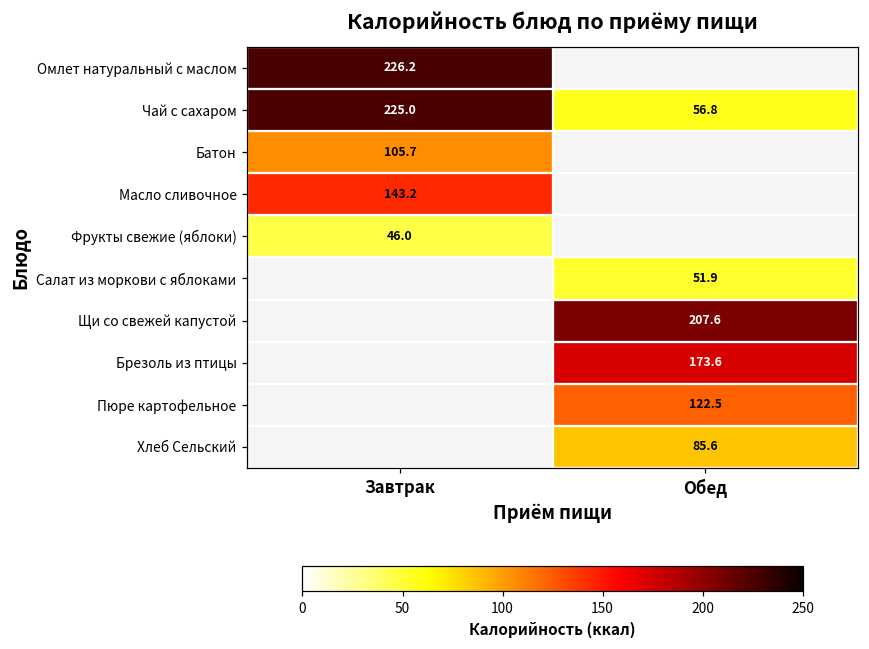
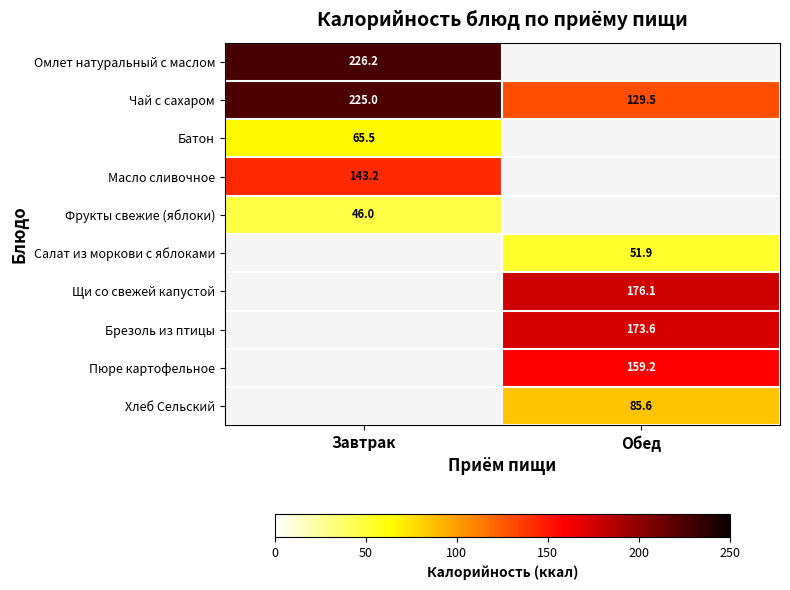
  {
    "Омлет натуральный с маслом": {
      "Завтрак": 226.2
    },
    "Чай с сахаром": {
      "Завтрак": 225.0,
-     "Обед": 56.8
+     "Обед": 129.5
    },
    "Батон": {
-     "Завтрак": 105.7
+     "Завтрак": 65.5
    },
    "Масло сливочное": {
      "Завтрак": 143.2
    },
    "Фрукты свежие (яблоки)": {
      "Завтрак": 46.0
    },
    "Салат из моркови с яблоками": {
      "Обед": 51.9
    },
    "Щи со свежей капустой": {
-     "Обед": 207.6
+     "Обед": 176.1
    },
    "Брезоль из птицы": {
      "Обед": 173.6
    },
    "Пюре картофельное": {
-     "Обед": 122.5
+     "Обед": 159.2
    },
    "Хлеб Сельский": {
      "Обед": 85.6
    }
  }
